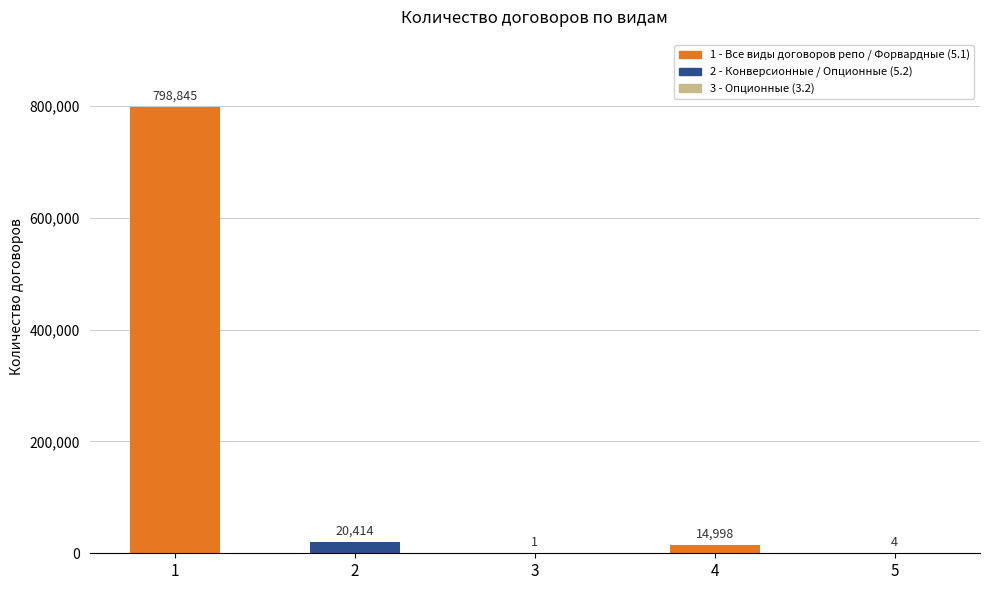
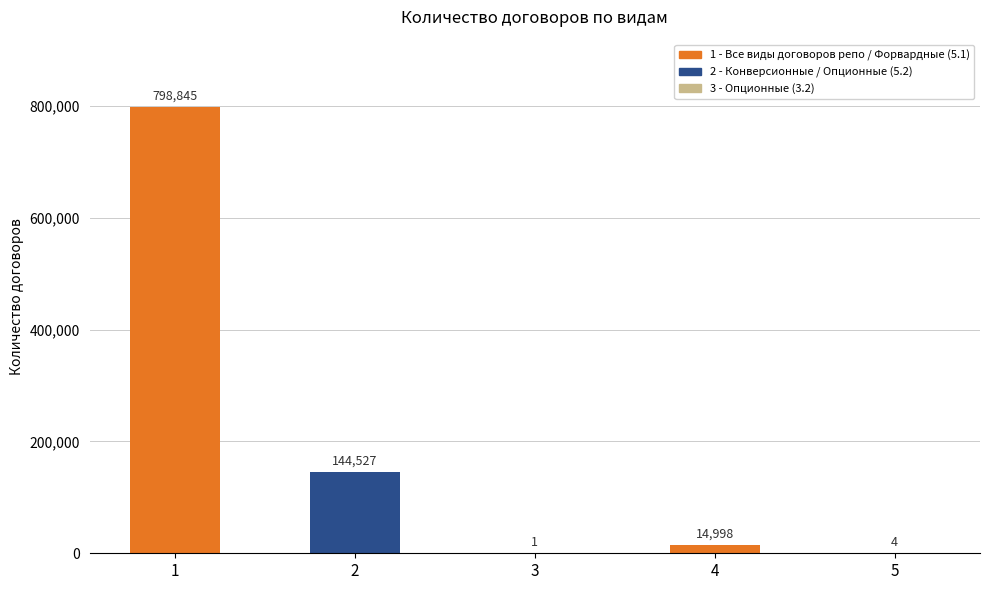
  {
    "1": "798,845",
-   "2": "20,414",
+   "2": "144,527",
    "3": "1",
    "4": "14,998",
    "5": "4"
  }
